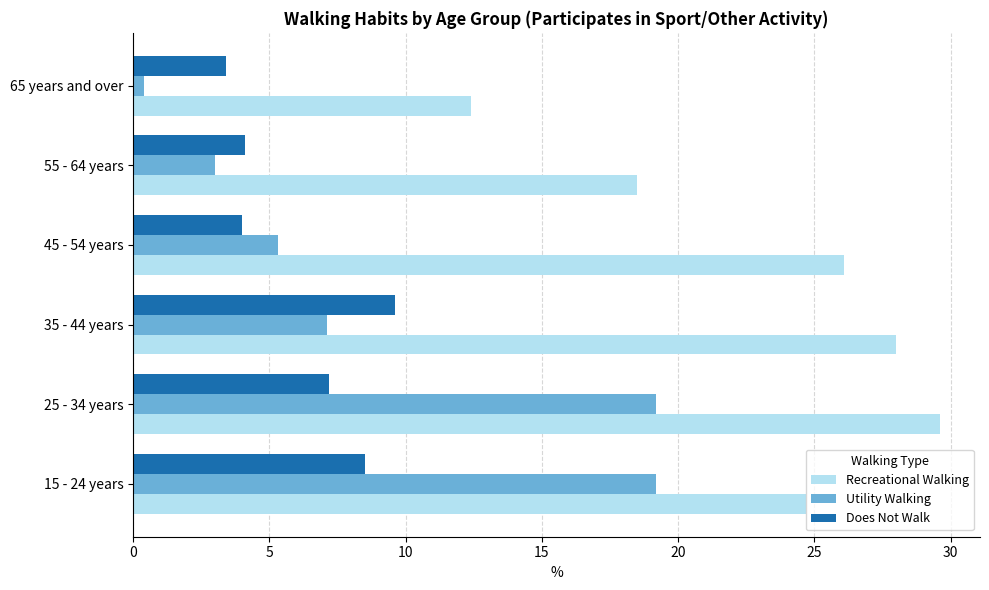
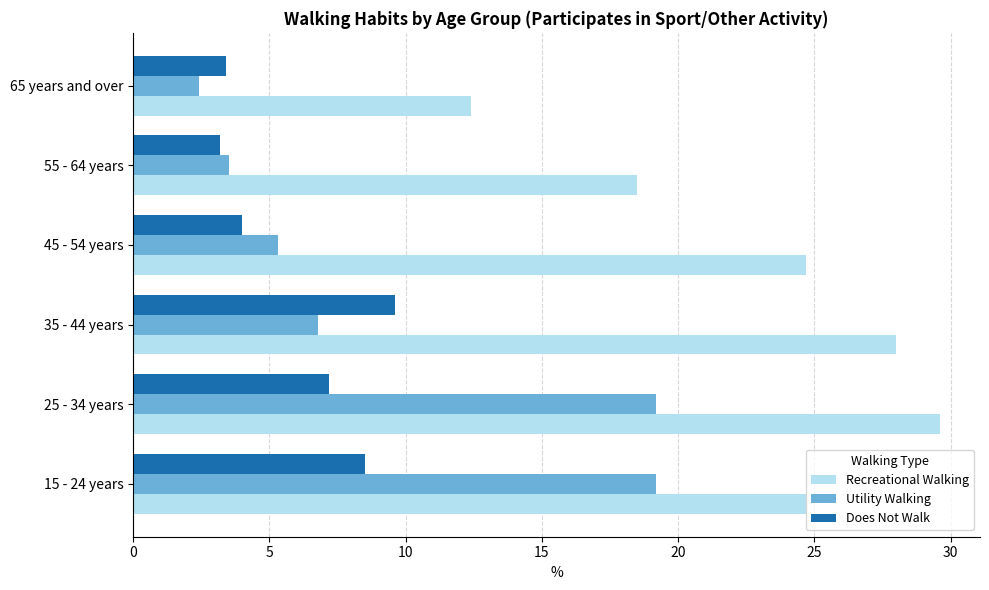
  {
    "Recreational Walking": {
      "65 years and over": 12.4,
      "55 - 64 years": 18.5,
-     "45 - 54 years": 26.1,
+     "45 - 54 years": 24.7,
      "35 - 44 years": 28.0,
      "25 - 34 years": 29.6
    },
    "Utility Walking": {
-     "65 years and over": 0.4,
-     "55 - 64 years": 3.0,
+     "65 years and over": 2.4,
+     "55 - 64 years": 3.5,
      "45 - 54 years": 5.3,
-     "35 - 44 years": 7.1,
+     "35 - 44 years": 6.8,
      "25 - 34 years": 19.2,
      "15 - 24 years": 19.2
    },
    "Does Not Walk": {
      "65 years and over": 3.4,
-     "55 - 64 years": 4.1,
+     "55 - 64 years": 3.2,
      "45 - 54 years": 4.0,
      "35 - 44 years": 9.6,
      "25 - 34 years": 7.2,
      "15 - 24 years": 8.5
    }
  }
